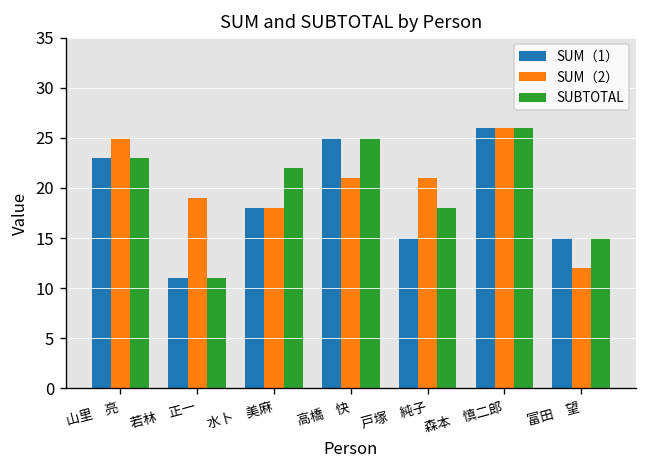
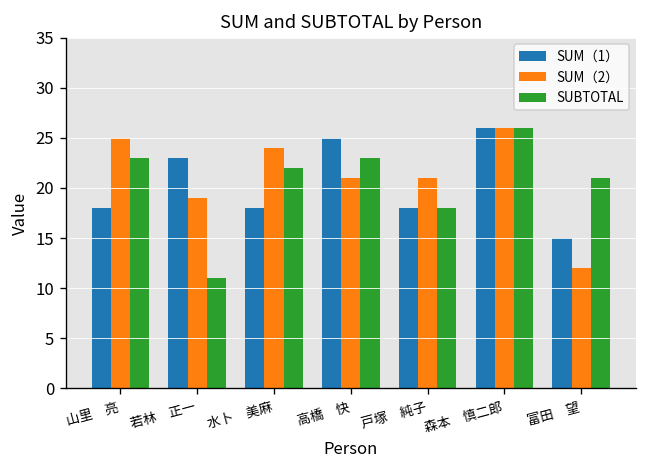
  {
    "SUM（1）": {
-     "山里 亮": 23,
-     "若林 正一": 11,
+     "山里 亮": 18,
+     "若林 正一": 23,
      "水卜 美麻": 18,
      "高橋 快": 25,
-     "戸塚 純子": 15,
+     "戸塚 純子": 18,
      "森本 慎二郎": 26,
      "富田 望": 15
    },
    "SUM（2）": {
      "山里 亮": 25,
      "若林 正一": 19,
-     "水卜 美麻": 18,
+     "水卜 美麻": 24,
      "高橋 快": 21,
      "戸塚 純子": 21,
      "森本 慎二郎": 26,
      "富田 望": 12
    },
    "SUBTOTAL": {
      "山里 亮": 23,
      "若林 正一": 11,
      "水卜 美麻": 22,
-     "高橋 快": 25,
+     "高橋 快": 23,
      "戸塚 純子": 18,
      "森本 慎二郎": 26,
-     "富田 望": 15
+     "富田 望": 21
    }
  }
